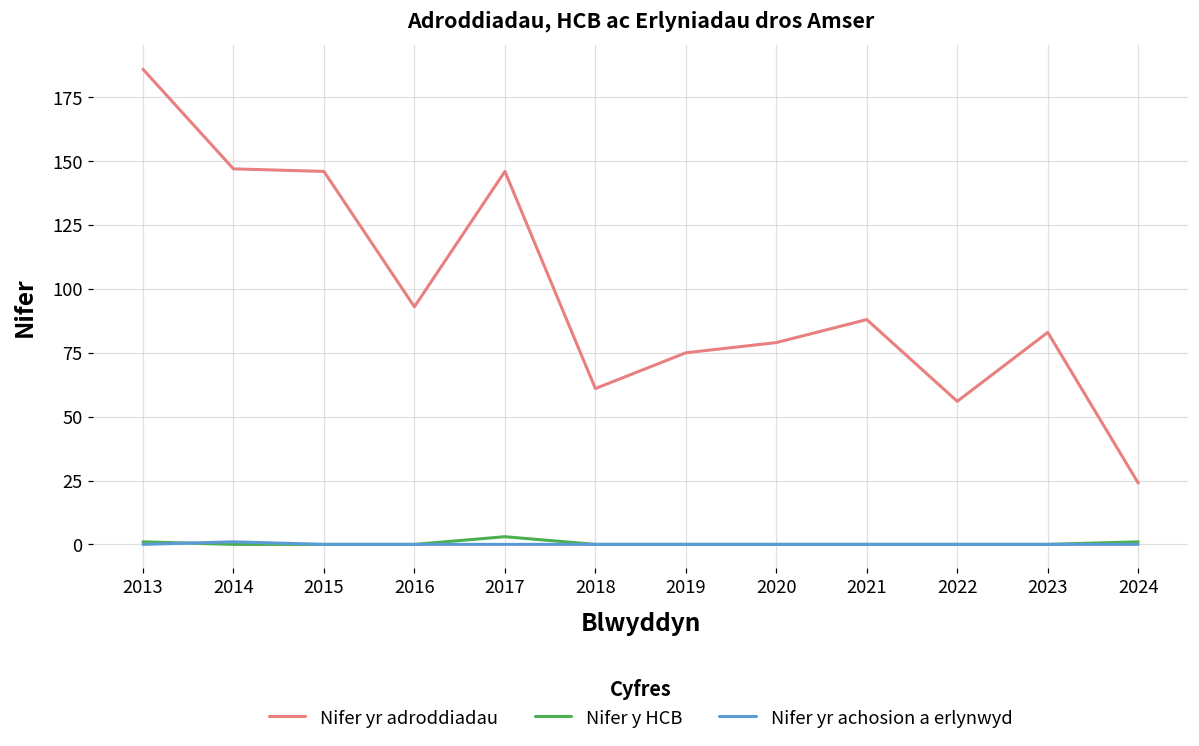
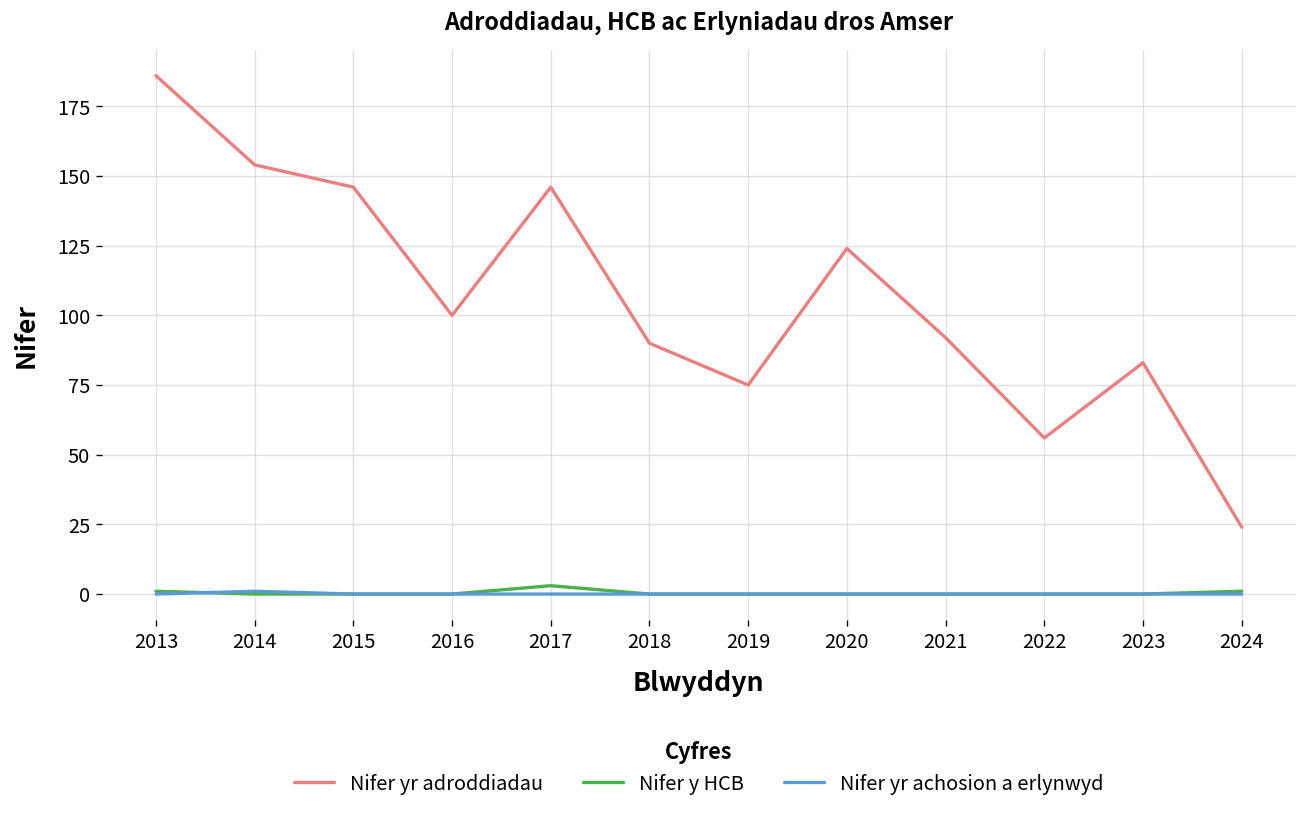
  {
    "Nifer yr adroddiadau": {
      "2013": 186,
-     "2014": 147,
+     "2014": 154,
      "2015": 146,
-     "2016": 93,
+     "2016": 100,
      "2017": 146,
-     "2018": 61,
+     "2018": 90,
      "2019": 75,
-     "2020": 79,
-     "2021": 88,
+     "2020": 124,
+     "2021": 92,
      "2022": 56,
      "2023": 83,
      "2024": 24
    },
    "Nifer y HCB": {
      "2017": 3
    },
    "Nifer yr achosion a erlynwyd": {
      "2017": 0
    }
  }
